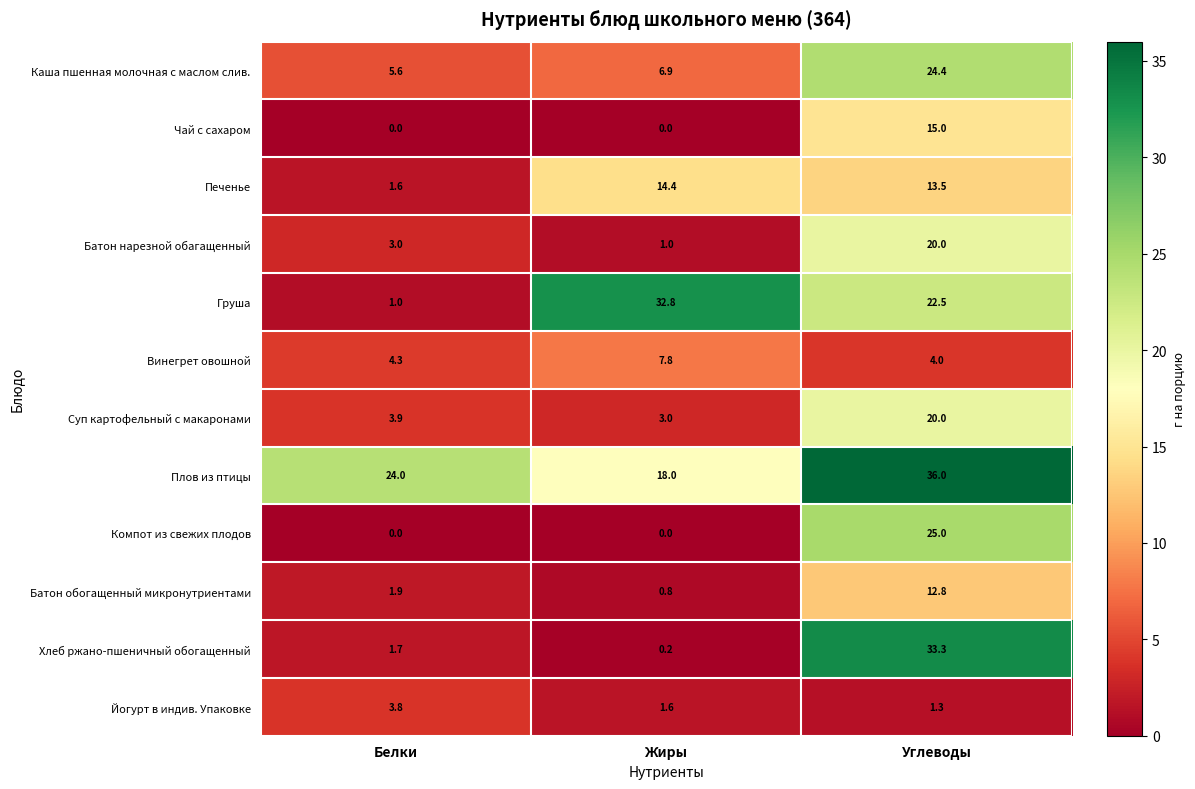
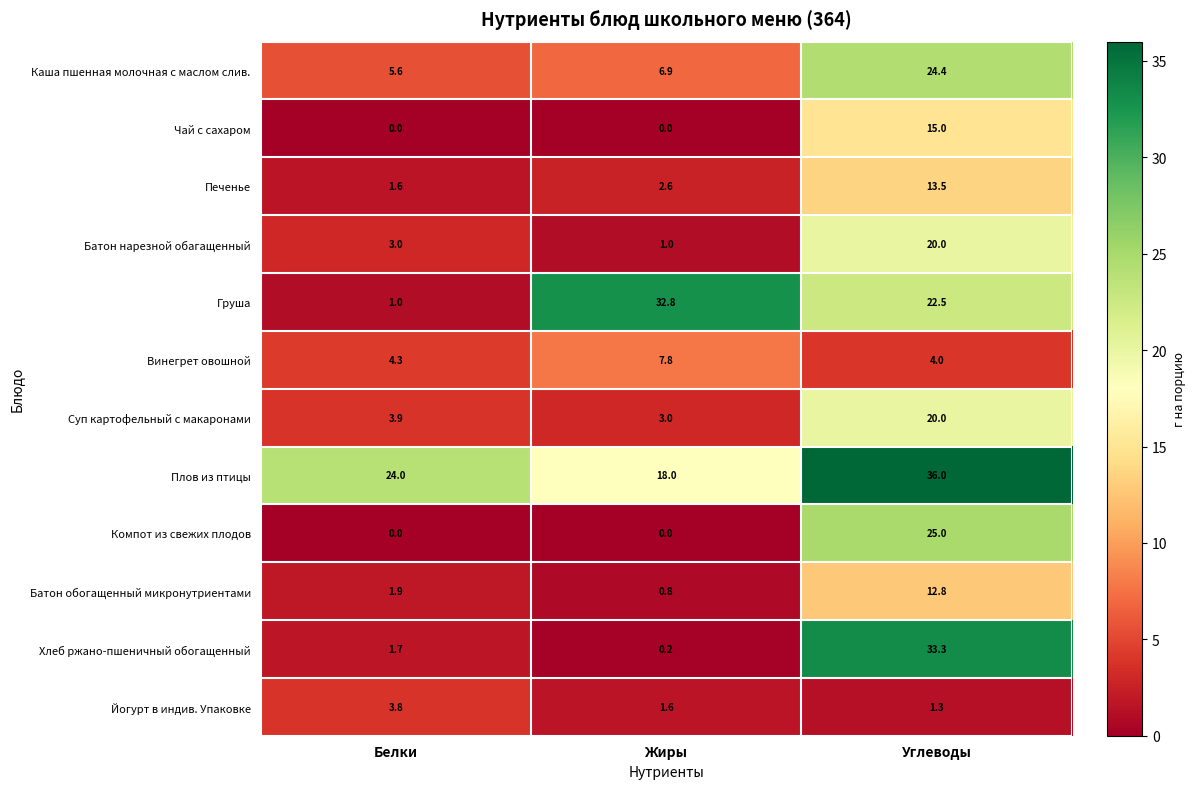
  {
    "Каша пшенная молочная с маслом слив.": {
      "Белки": 5.6,
      "Жиры": 6.9,
      "Углеводы": 24.4
    },
    "Чай с сахаром": {
      "Белки": 0.0,
      "Жиры": 0.0,
      "Углеводы": 15.0
    },
    "Печенье": {
      "Белки": 1.6,
-     "Жиры": 14.4,
+     "Жиры": 2.6,
      "Углеводы": 13.5
    },
    "Батон нарезной обагащенный": {
      "Белки": 3.0,
      "Жиры": 1.0,
      "Углеводы": 20.0
    },
    "Груша": {
      "Белки": 1.0,
      "Жиры": 32.8,
      "Углеводы": 22.5
    },
    "Винегрет овошной": {
      "Белки": 4.3,
      "Жиры": 7.8,
      "Углеводы": 4.0
    },
    "Суп картофельный с макаронами": {
      "Белки": 3.9,
      "Жиры": 3.0,
      "Углеводы": 20.0
    },
    "Плов из птицы": {
      "Белки": 24.0,
      "Жиры": 18.0,
      "Углеводы": 36.0
    },
    "Компот из свежих плодов": {
      "Белки": 0.0,
      "Жиры": 0.0,
      "Углеводы": 25.0
    },
    "Батон обогащенный микронутриентами": {
      "Белки": 1.9,
      "Жиры": 0.8,
      "Углеводы": 12.8
    },
    "Хлеб ржано-пшеничный обогащенный": {
      "Белки": 1.7,
      "Жиры": 0.2,
      "Углеводы": 33.3
    },
    "Йогурт в индив. Упаковке": {
      "Белки": 3.8,
      "Жиры": 1.6,
      "Углеводы": 1.3
    }
  }
